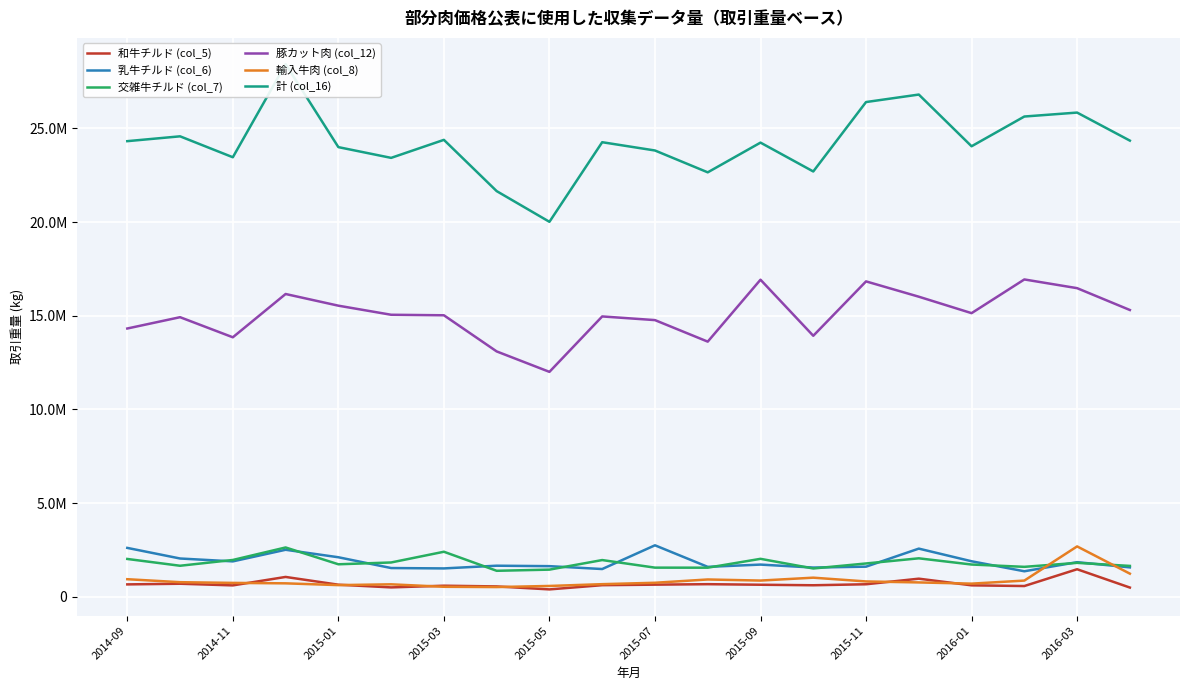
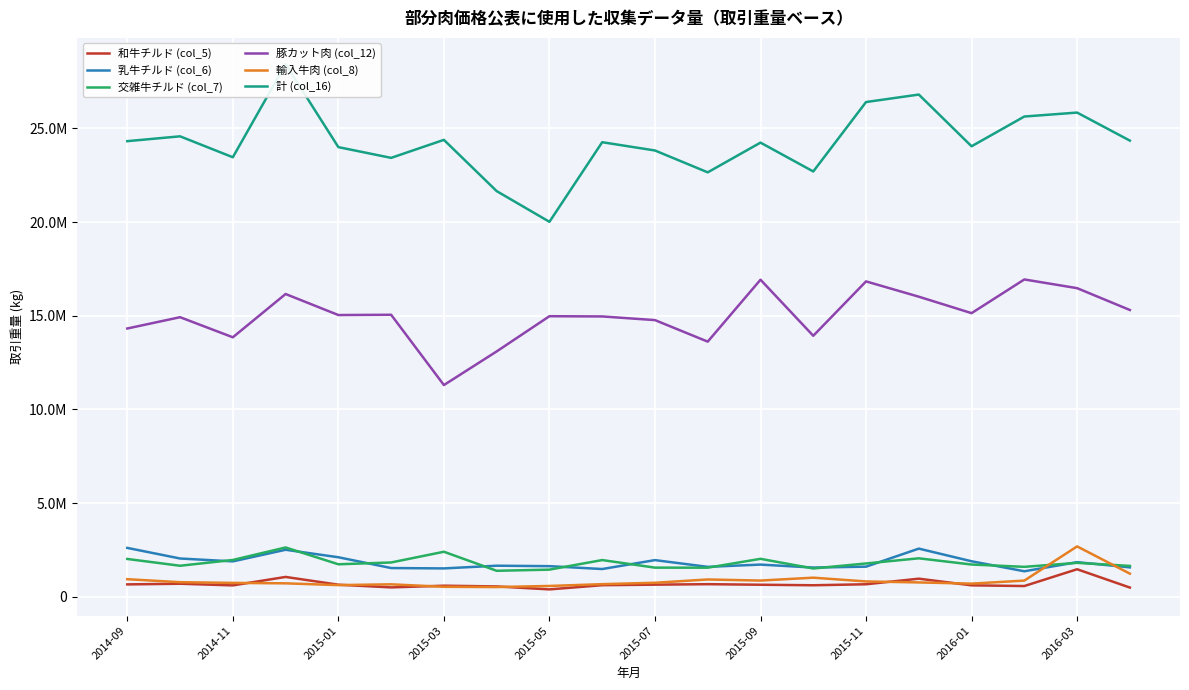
  {
    "和牛チルド (col_5)": {
      "2014-09": 700000,
      "2015-05": 400000,
      "2015-09": 600000,
      "2015-11": 700000,
      "2016-03": 1500000
    },
    "乳牛チルド (col_6)": {
      "2014-09": 2600000,
      "2015-01": 2100000,
      "2015-03": 1500000,
      "2015-05": 1600000,
-     "2015-07": 2800000,
+     "2015-07": 2000000,
      "2015-09": 1700000,
      "2015-11": 1600000,
      "2016-01": 1900000
    },
    "豚カット肉 (col_12)": {
      "2014-09": 14300000,
      "2014-11": 13900000,
-     "2015-01": 15500000,
-     "2015-03": 15000000,
-     "2015-05": 12000000,
+     "2015-01": 15000000,
+     "2015-03": 11300000,
+     "2015-05": 15000000,
      "2015-07": 14800000,
      "2015-09": 16900000,
      "2015-11": 16800000,
      "2016-01": 15100000,
      "2016-03": 16500000
    },
    "輸入牛肉 (col_8)": {
      "2014-09": 900000,
      "2015-05": 600000,
      "2015-09": 900000,
      "2015-11": 800000,
      "2016-03": 2700000
    }
  }
